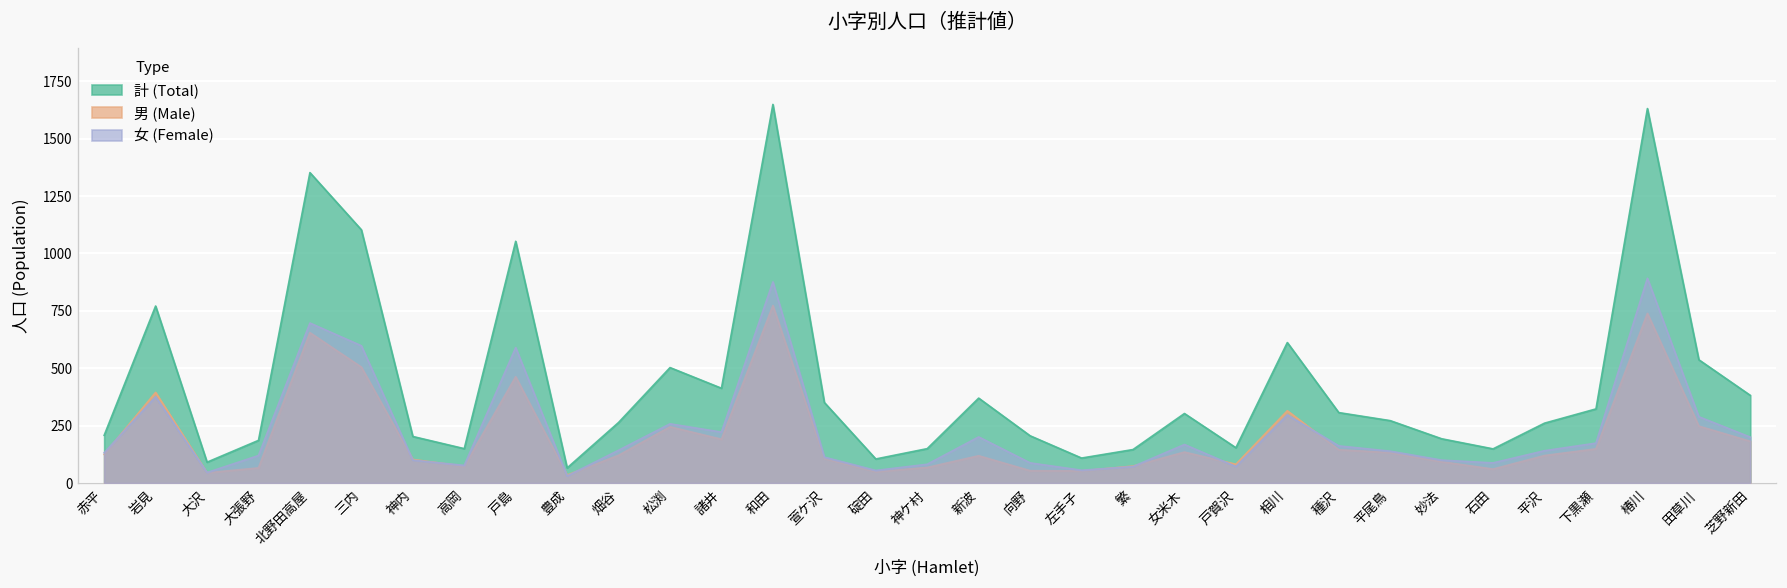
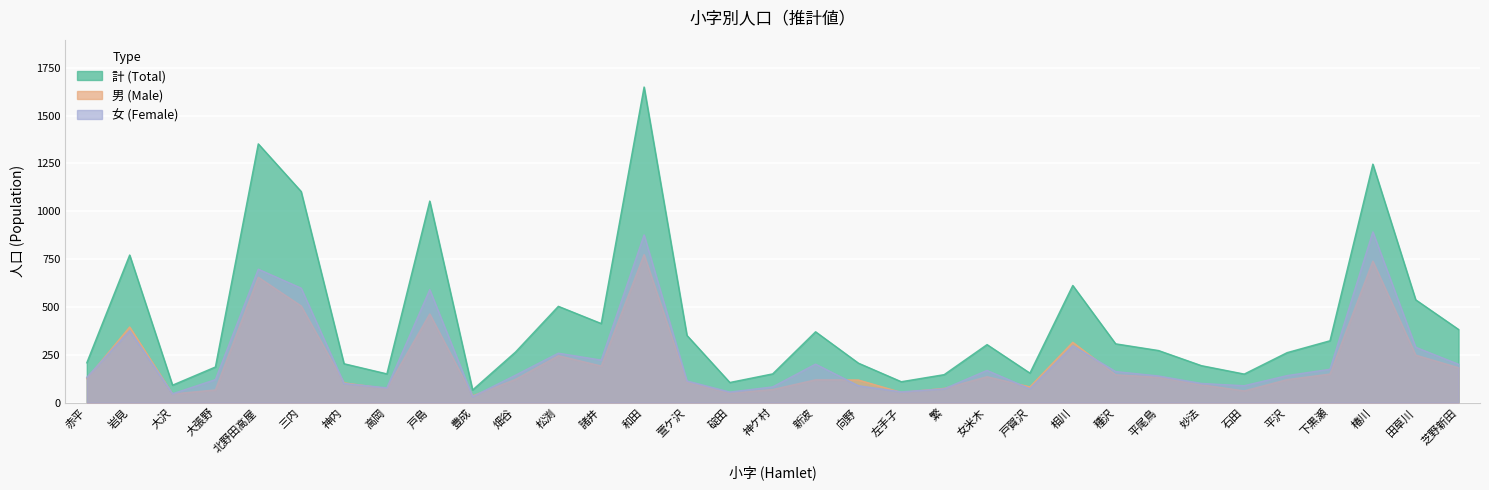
  {
    "計 (Total)": {
      "赤平": 210,
      "岩見": 770,
      "大沢": 90,
      "大張野": 190,
      "北野田高屋": 1350,
      "三内": 1100,
      "神内": 200,
      "高岡": 150,
      "戸島": 1050,
      "豊成": 70,
      "畑谷": 260,
      "松渕": 500,
      "諸井": 410,
      "和田": 1650,
      "萱ケ沢": 350,
      "碇田": 110,
      "神ケ村": 150,
      "新波": 370,
      "向野": 210,
      "左手子": 110,
      "繁": 150,
      "女米木": 300,
      "戸賀沢": 150,
      "相川": 610,
      "種沢": 310,
      "平尾鳥": 270,
      "妙法": 190,
      "石田": 150,
      "平沢": 260,
      "下黒瀬": 320,
-     "椿川": 1630,
+     "椿川": 1250,
      "田草川": 540,
      "芝野新田": 380
    },
    "男 (Male)": {
      "岩見": 400,
      "大張野": 70,
      "北野田高屋": 660,
      "三内": 510,
      "戸島": 460,
      "畑谷": 120,
      "諸井": 190,
      "和田": 770,
      "神ケ村": 70,
      "新波": 120,
-     "向野": 50,
+     "向野": 120,
      "女米木": 140,
      "相川": 320,
      "種沢": 150,
      "石田": 60,
      "平沢": 120,
      "下黒瀬": 150,
      "椿川": 740,
      "田草川": 250,
      "芝野新田": 180
    },
    "女 (Female)": {
      "岩見": 380,
      "大張野": 120,
      "北野田高屋": 700,
      "三内": 600,
      "戸島": 590,
      "畑谷": 140,
      "諸井": 220,
      "和田": 880,
      "神ケ村": 80,
      "新波": 200,
      "向野": 90,
      "女米木": 170,
      "相川": 300,
      "種沢": 160,
      "石田": 90,
      "平沢": 140,
      "下黒瀬": 170,
      "椿川": 890,
      "田草川": 290,
      "芝野新田": 200
    }
  }
